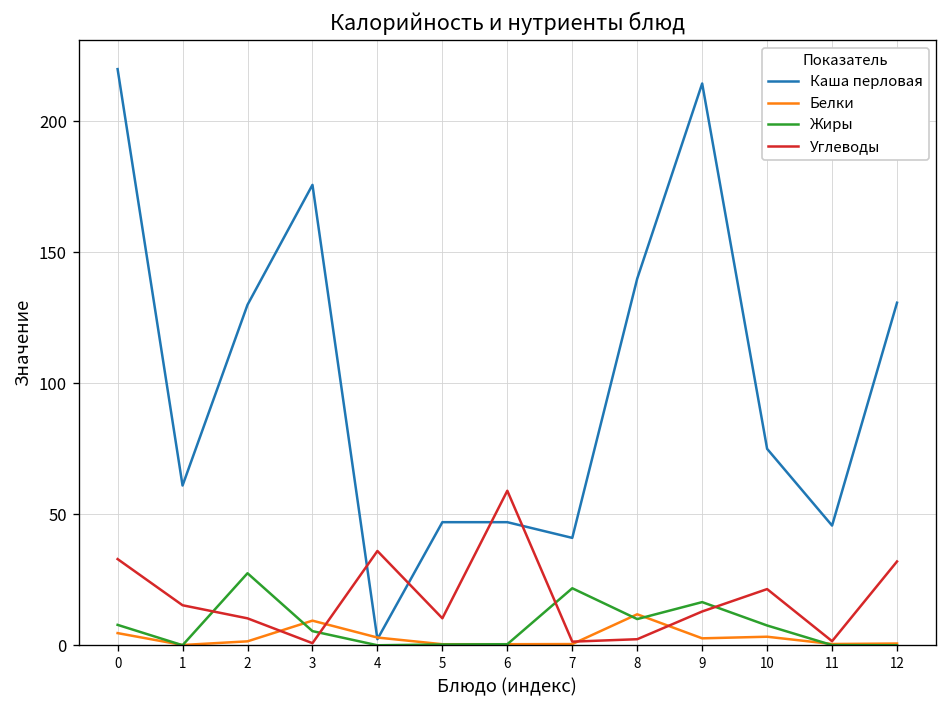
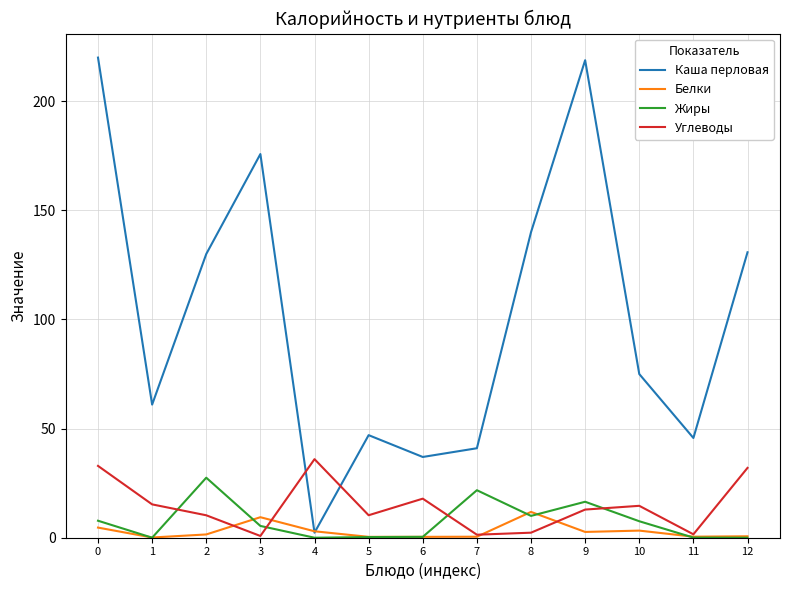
  {
    "Каша перловая": {
      "0": 220,
      "1": 61,
      "2": 130,
      "3": 176,
      "5": 47,
-     "6": 47,
+     "6": 37,
      "7": 41,
      "8": 140,
-     "9": 215,
+     "9": 219,
      "10": 75,
      "11": 46,
      "12": 131
    },
    "Белки": {
      "0": 5,
      "2": 2,
      "3": 9,
      "8": 12,
      "9": 3,
      "10": 3
    },
    "Жиры": {
      "0": 8,
      "2": 28,
      "3": 5,
      "4": 0,
      "7": 22,
      "8": 10,
      "9": 16,
      "10": 8
    },
    "Углеводы": {
      "0": 33,
      "1": 15,
      "2": 10,
      "3": 1,
      "4": 36,
      "5": 10,
-     "6": 59,
+     "6": 18,
      "8": 2,
      "9": 13,
-     "10": 21,
+     "10": 15,
      "12": 32
    }
  }
